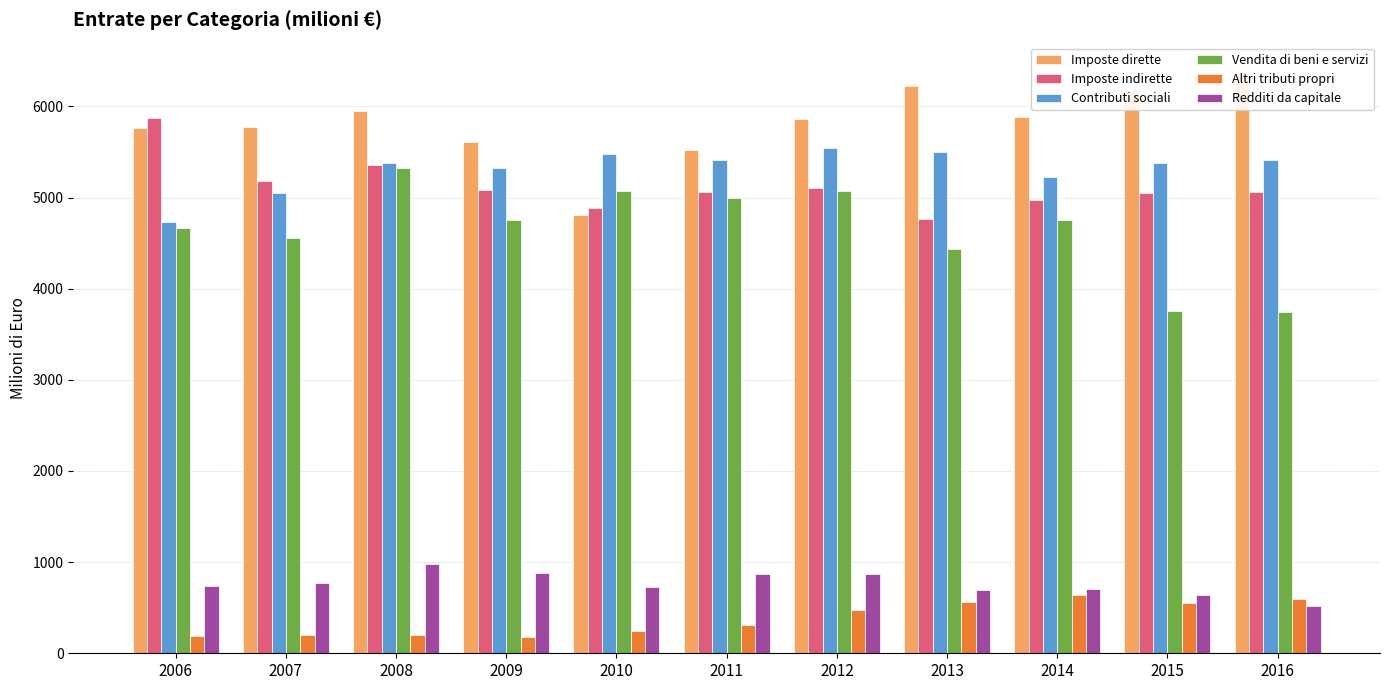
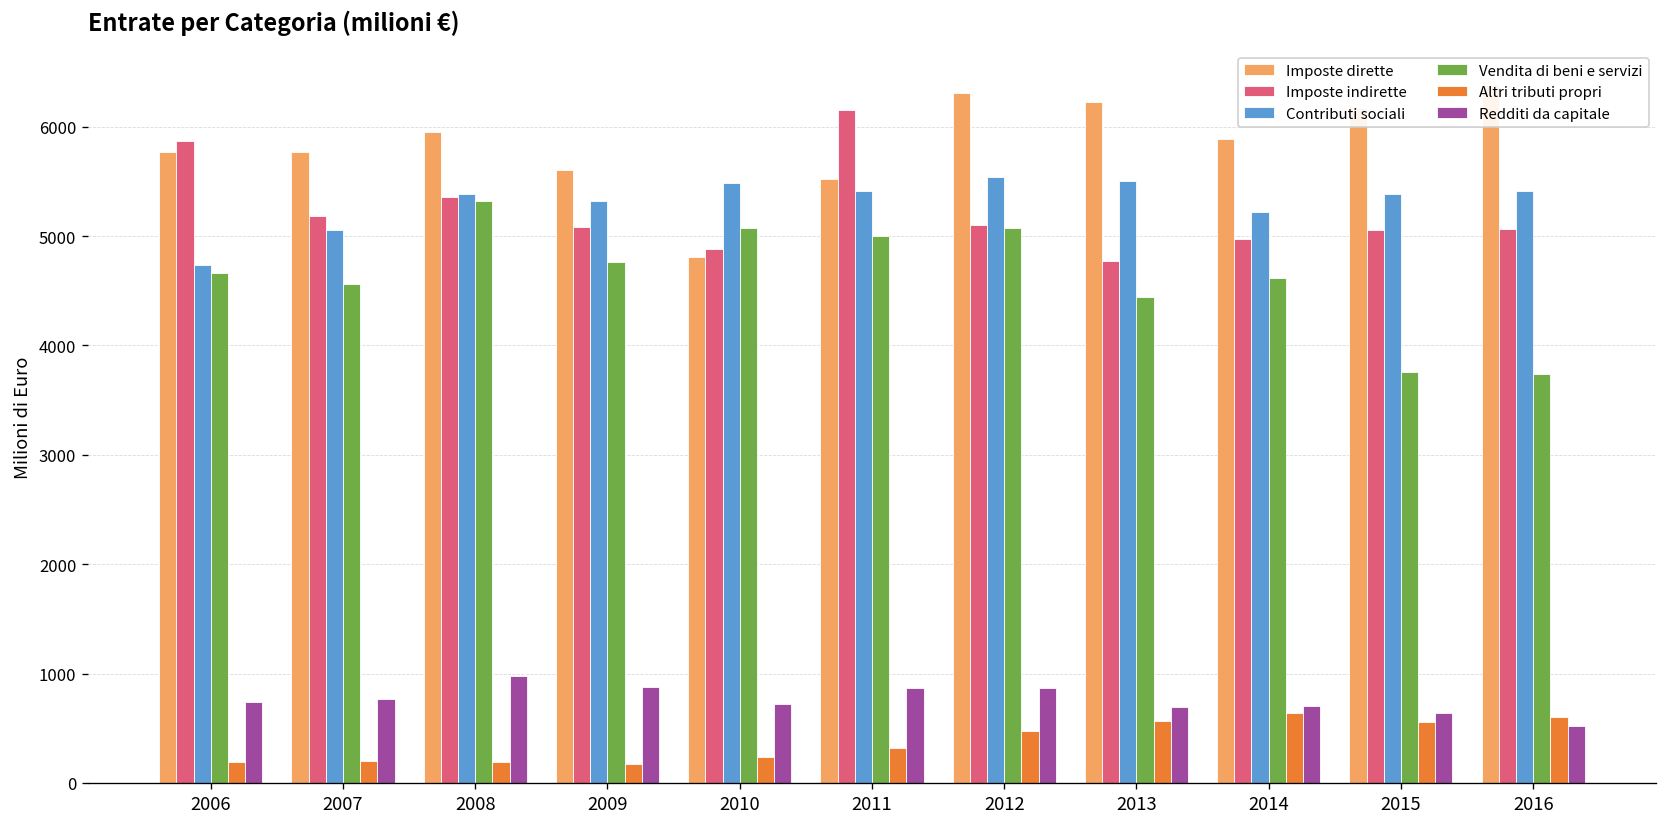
  {
    "Imposte dirette": {
      "2006": 5800,
      "2007": 5800,
      "2008": 6000,
      "2009": 5600,
      "2010": 4800,
      "2011": 5500,
-     "2012": 5900,
+     "2012": 6300,
      "2013": 6200,
      "2014": 5900
    },
    "Imposte indirette": {
      "2006": 5900,
      "2007": 5200,
      "2008": 5400,
      "2009": 5100,
      "2010": 4900,
-     "2011": 5100,
+     "2011": 6100,
      "2012": 5100,
      "2013": 4800,
      "2014": 5000,
      "2015": 5100,
      "2016": 5100
    },
    "Contributi sociali": {
      "2006": 4700,
      "2007": 5100,
      "2008": 5400,
      "2009": 5300,
      "2010": 5500,
      "2011": 5400,
      "2012": 5500,
      "2013": 5500,
      "2014": 5200,
      "2015": 5400,
      "2016": 5400
    },
    "Vendita di beni e servizi": {
      "2006": 4700,
      "2007": 4600,
      "2008": 5300,
      "2009": 4800,
      "2010": 5100,
      "2011": 5000,
      "2012": 5100,
      "2013": 4400,
-     "2014": 4800,
+     "2014": 4600,
      "2015": 3800,
      "2016": 3700
    },
    "Altri tributi propri": {
      "2006": 200,
      "2007": 200,
      "2008": 200,
      "2009": 200,
      "2010": 200,
      "2011": 300,
      "2012": 500,
      "2013": 600,
      "2014": 600,
      "2015": 600,
      "2016": 600
    },
    "Redditi da capitale": {
      "2006": 700,
      "2007": 800,
      "2008": 1000,
      "2009": 900,
      "2010": 700,
      "2011": 900,
      "2012": 900,
      "2013": 700,
      "2014": 700,
      "2015": 600,
      "2016": 500
    }
  }
